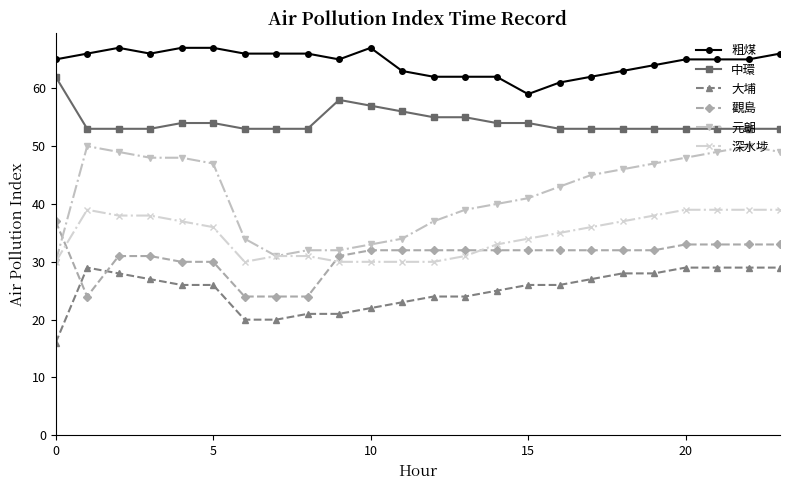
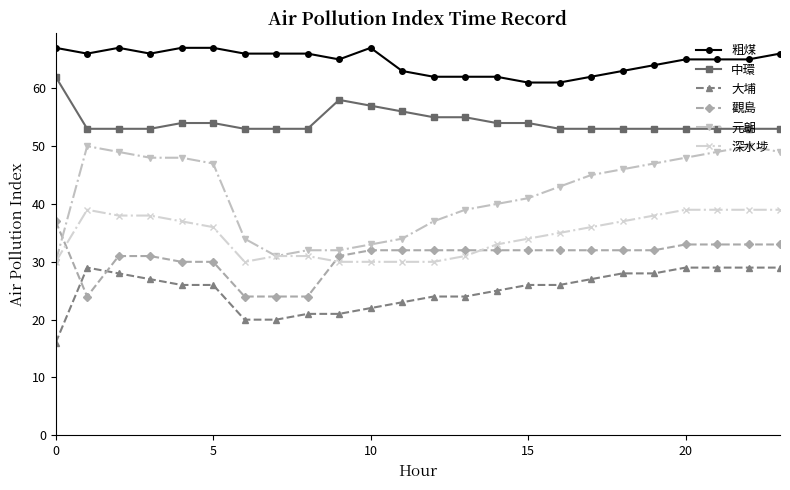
  {
    "粗煤": {
-     "0": 65,
+     "0": 67,
      "5": 67,
      "10": 67,
-     "15": 59,
+     "15": 61,
      "20": 65
    }
  }
